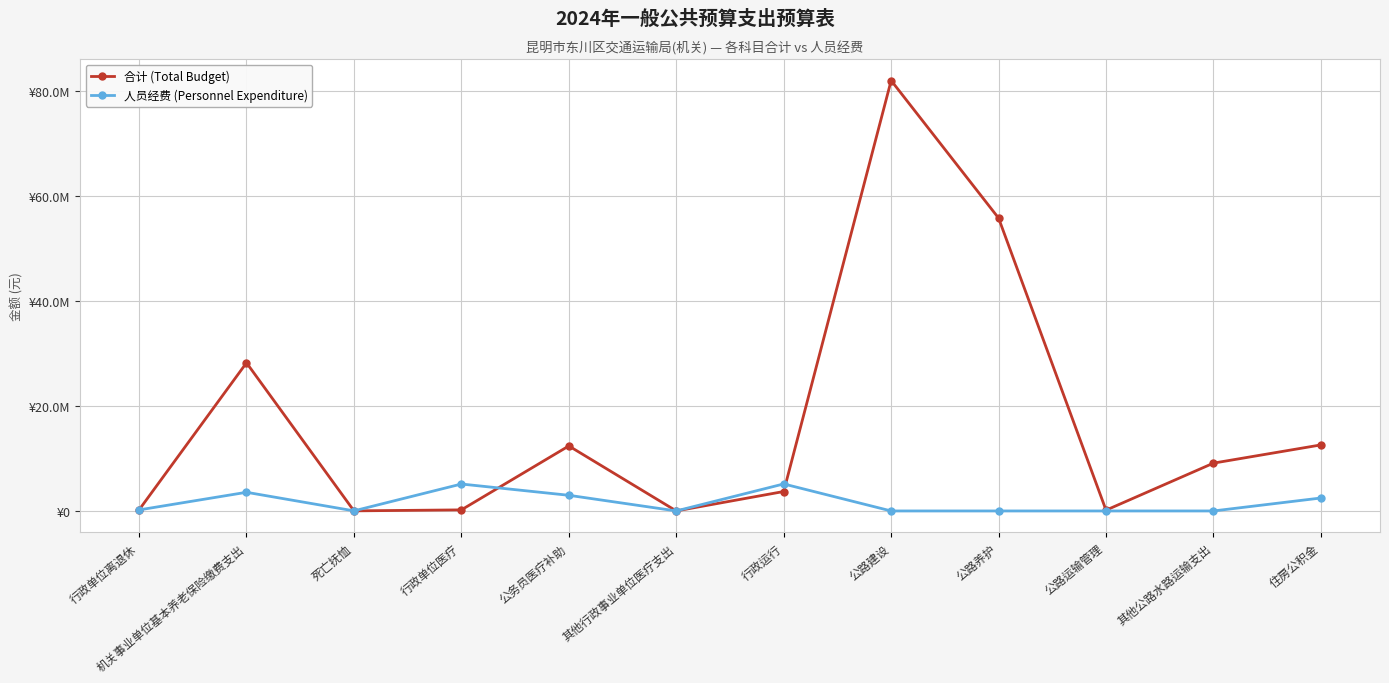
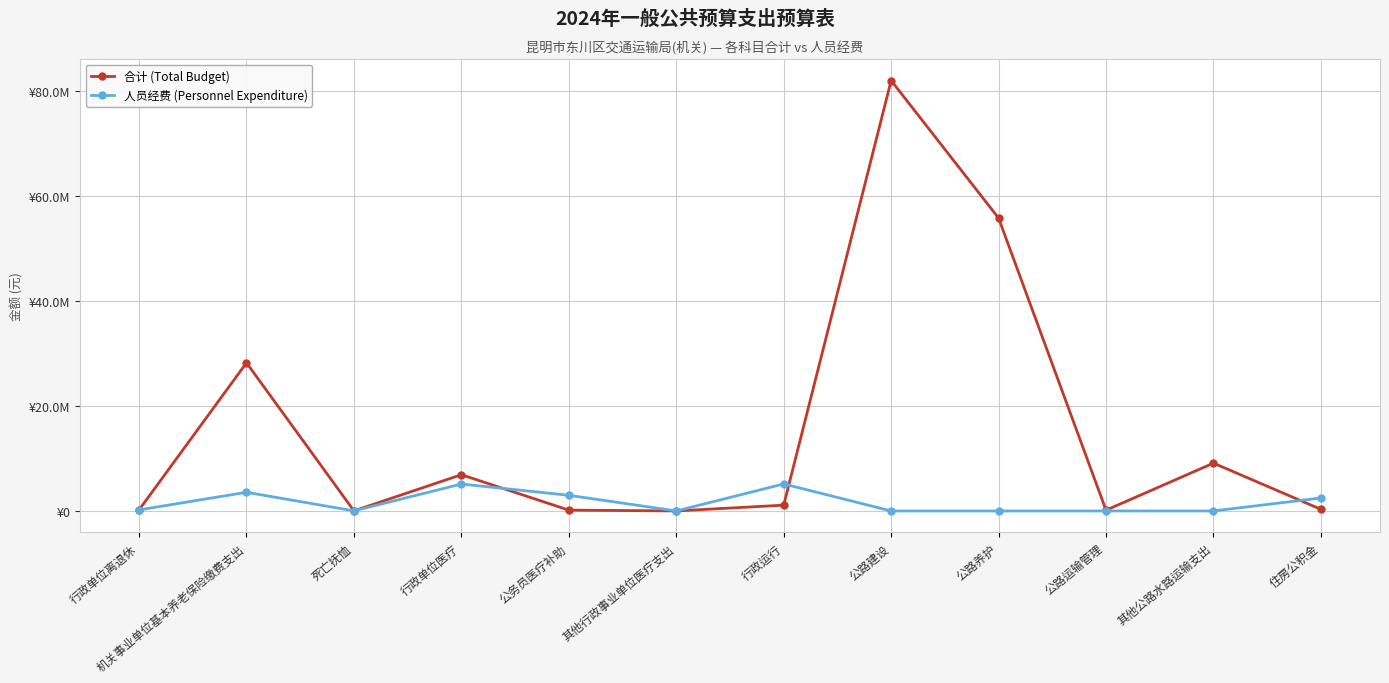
  {
    "合计 (Total Budget)": {
      "机关事业单位基本养老保险缴费支出": "¥28000000",
-     "行政单位医疗": "¥0",
-     "公务员医疗补助": "¥12000000",
-     "行政运行": "¥4000000",
+     "行政单位医疗": "¥7000000",
+     "公务员医疗补助": "¥0",
+     "行政运行": "¥1000000",
      "公路建设": "¥82000000",
      "公路养护": "¥56000000",
      "其他公路水路运输支出": "¥9000000",
-     "住房公积金": "¥13000000"
+     "住房公积金": "¥0"
    },
    "人员经费 (Personnel Expenditure)": {
      "机关事业单位基本养老保险缴费支出": "¥4000000",
      "行政单位医疗": "¥5000000",
      "公务员医疗补助": "¥3000000",
      "行政运行": "¥5000000",
      "公路建设": "¥0",
      "公路养护": "¥0",
      "其他公路水路运输支出": "¥0",
      "住房公积金": "¥2000000"
    }
  }
